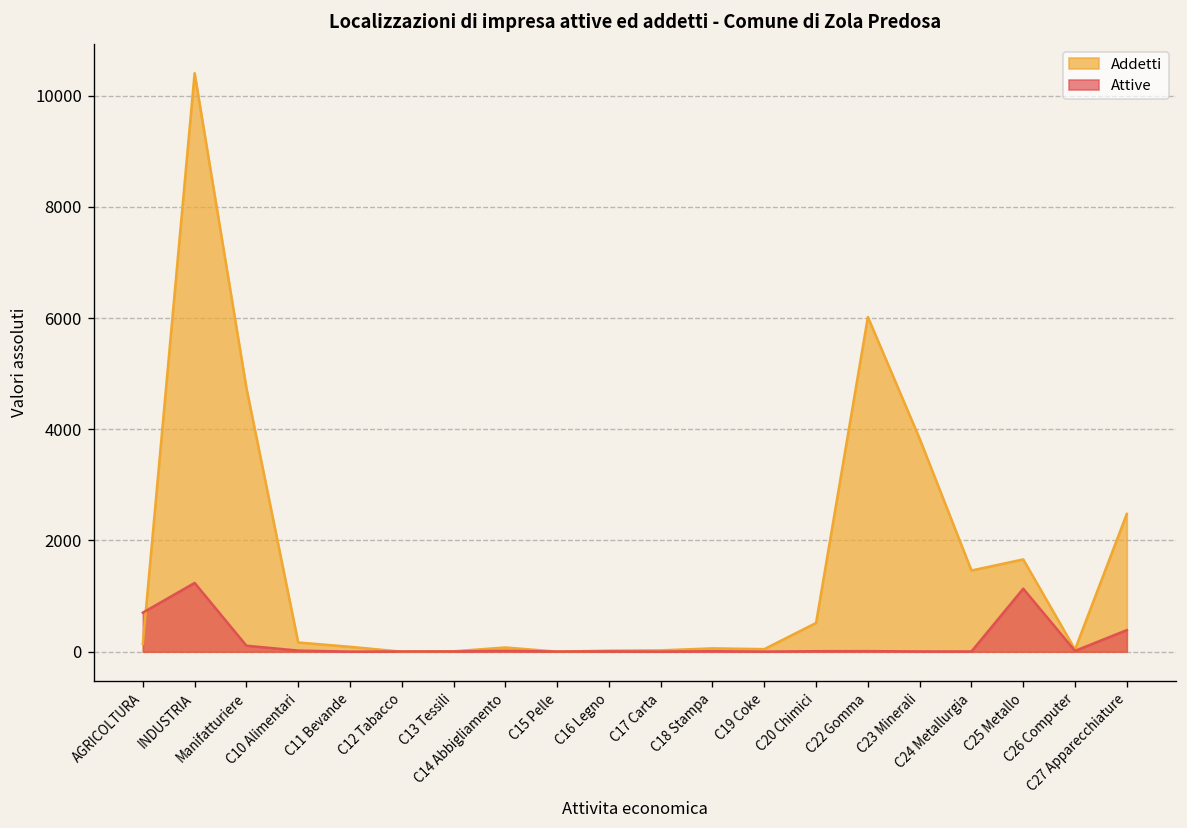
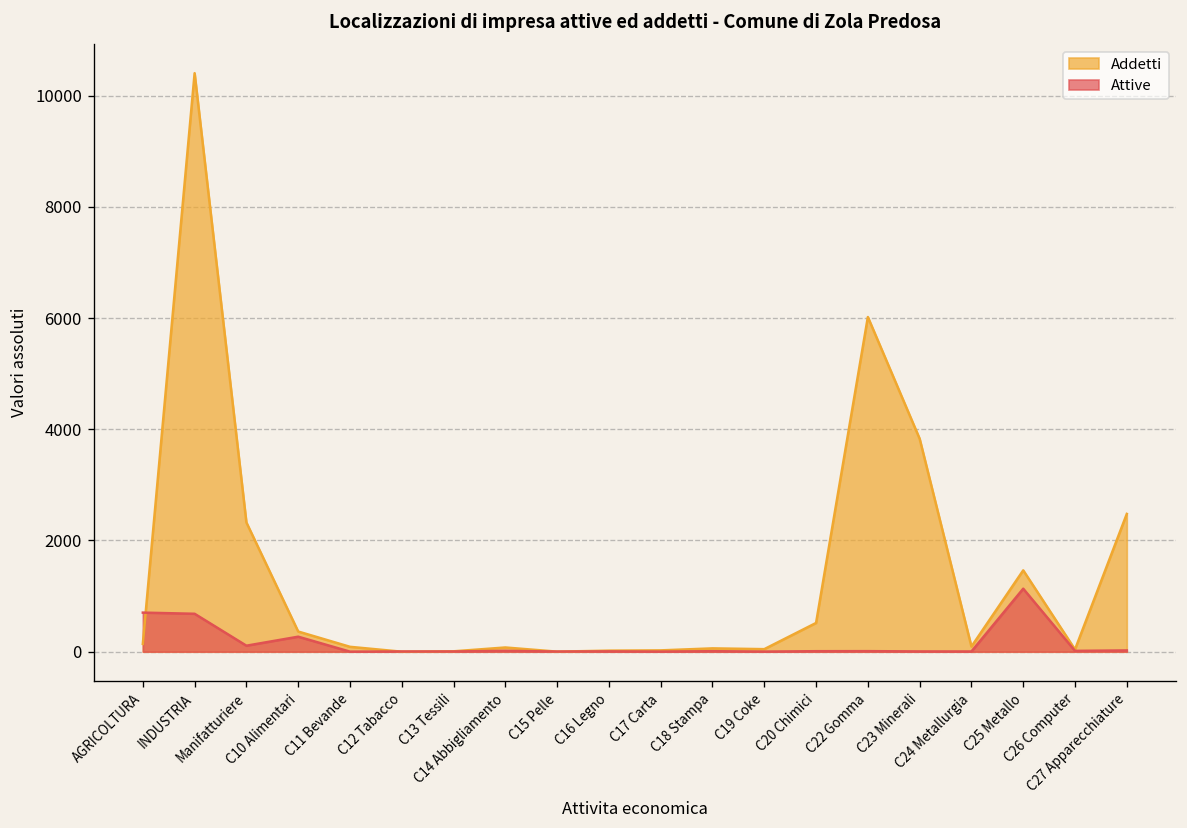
  {
    "Addetti": {
      "AGRICOLTURA": 100,
      "INDUSTRIA": 10400,
-     "Manifatturiere": 4700,
-     "C10 Alimentari": 200,
+     "Manifatturiere": 2300,
+     "C10 Alimentari": 400,
      "C11 Bevande": 100,
      "C14 Abbigliamento": 100,
      "C20 Chimici": 500,
      "C22 Gomma": 6000,
      "C23 Minerali": 3800,
-     "C24 Metallurgia": 1500,
-     "C25 Metallo": 1700,
+     "C24 Metallurgia": 100,
+     "C25 Metallo": 1500,
      "C27 Apparecchiature": 2500
    },
    "Attive": {
      "AGRICOLTURA": 700,
-     "INDUSTRIA": 1200,
+     "INDUSTRIA": 700,
      "Manifatturiere": 100,
-     "C10 Alimentari": 0,
+     "C10 Alimentari": 300,
      "C11 Bevande": 0,
      "C14 Abbigliamento": 0,
      "C20 Chimici": 0,
      "C22 Gomma": 0,
      "C23 Minerali": 0,
      "C24 Metallurgia": 0,
      "C25 Metallo": 1100,
-     "C27 Apparecchiature": 400
+     "C27 Apparecchiature": 0
    }
  }
